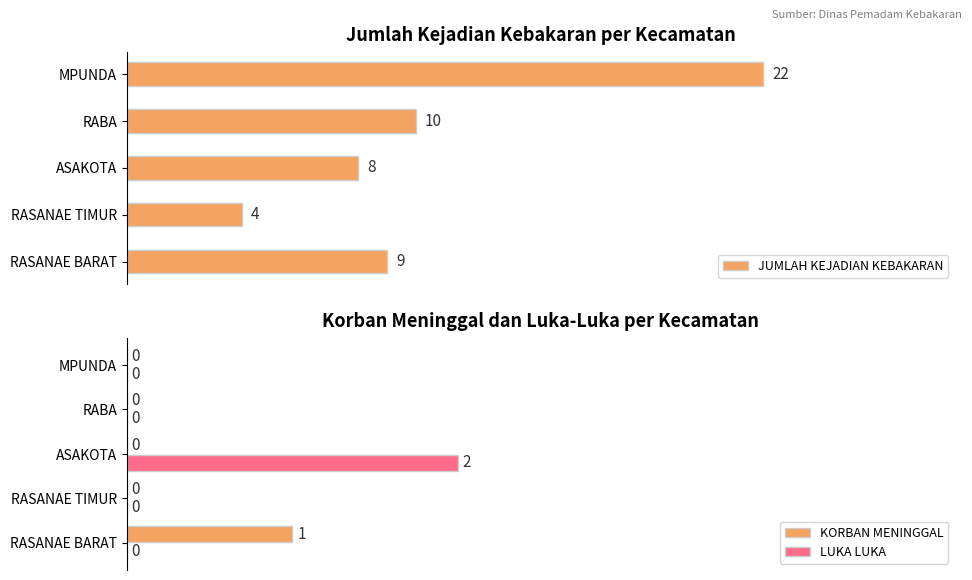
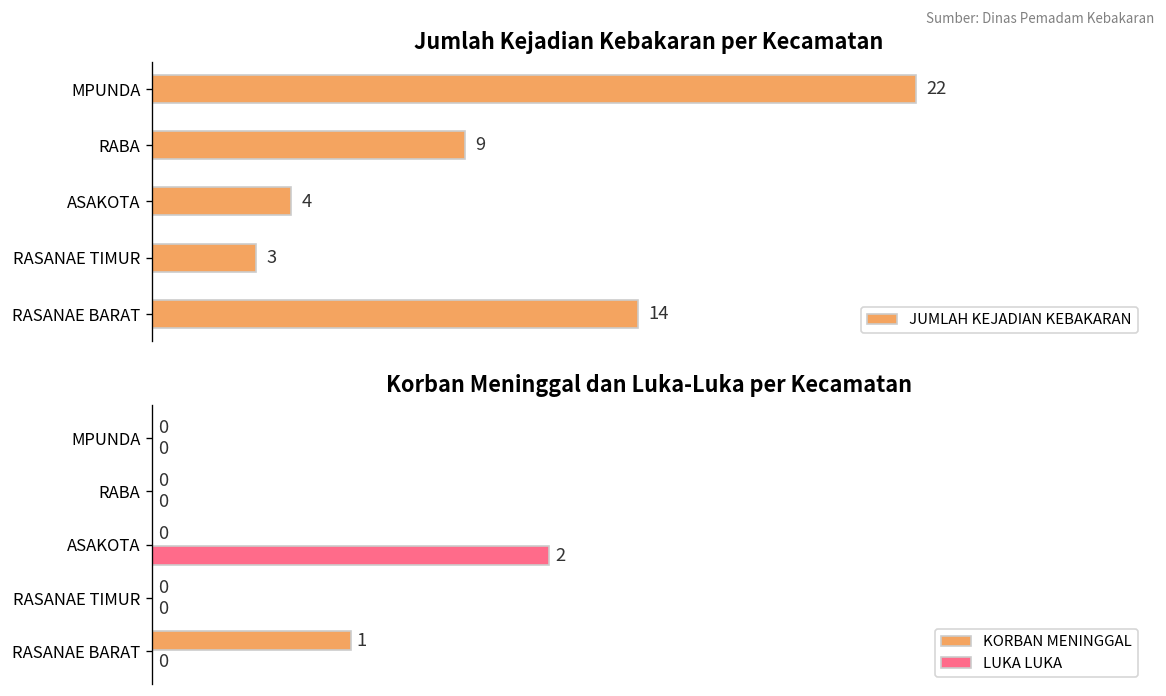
  {
    "Jumlah Kejadian Kebakaran per Kecamatan": {
      "MPUNDA": 22,
-     "RABA": 10,
-     "ASAKOTA": 8,
-     "RASANAE TIMUR": 4,
-     "RASANAE BARAT": 9
+     "RABA": 9,
+     "ASAKOTA": 4,
+     "RASANAE TIMUR": 3,
+     "RASANAE BARAT": 14
    },
    "Korban Meninggal dan Luka-Luka per Kecamatan": {
      "KORBAN MENINGGAL": {
        "MPUNDA": 0,
        "RABA": 0,
        "ASAKOTA": 0,
        "RASANAE TIMUR": 0,
        "RASANAE BARAT": 1
      },
      "LUKA LUKA": {
        "MPUNDA": 0,
        "RABA": 0,
        "ASAKOTA": 2,
        "RASANAE TIMUR": 0,
        "RASANAE BARAT": 0
      }
    }
  }
